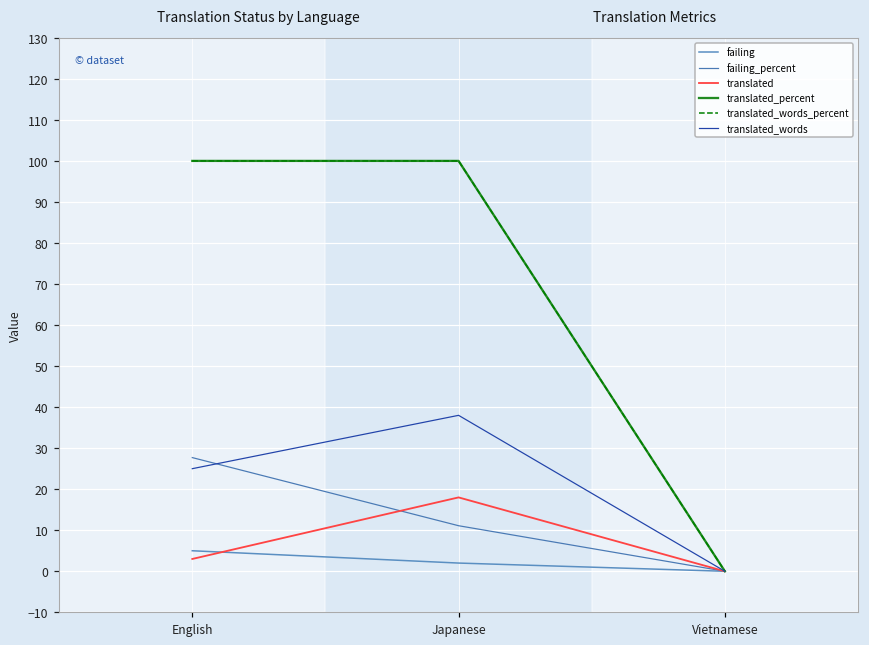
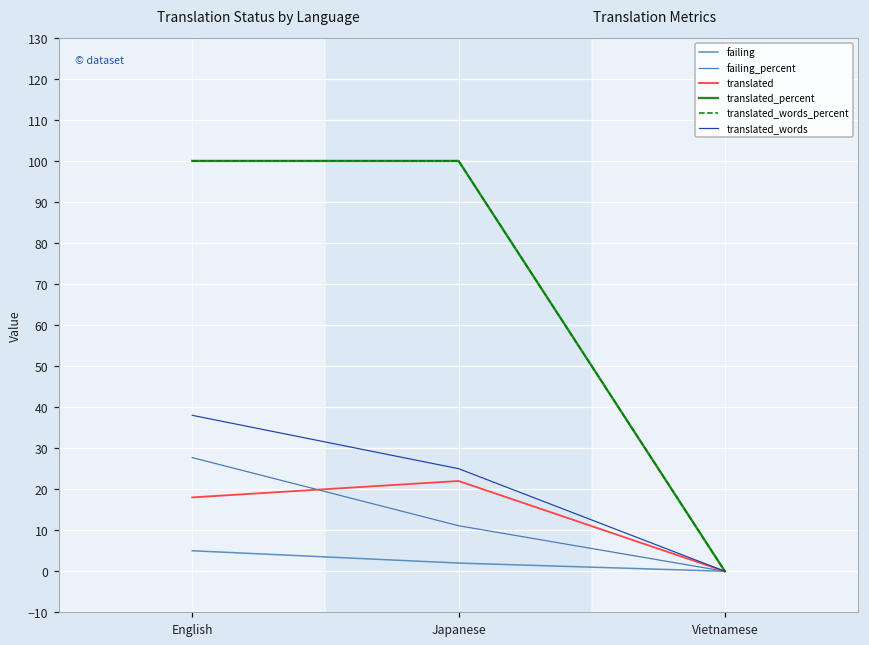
  {
    "translated": {
-     "English": 3,
-     "Japanese": 18
+     "English": 18,
+     "Japanese": 22
    },
    "translated_words_percent": {
      "English": 100,
      "Japanese": 100
    },
    "translated_words": {
-     "English": 25,
-     "Japanese": 38
+     "English": 38,
+     "Japanese": 25
    }
  }
